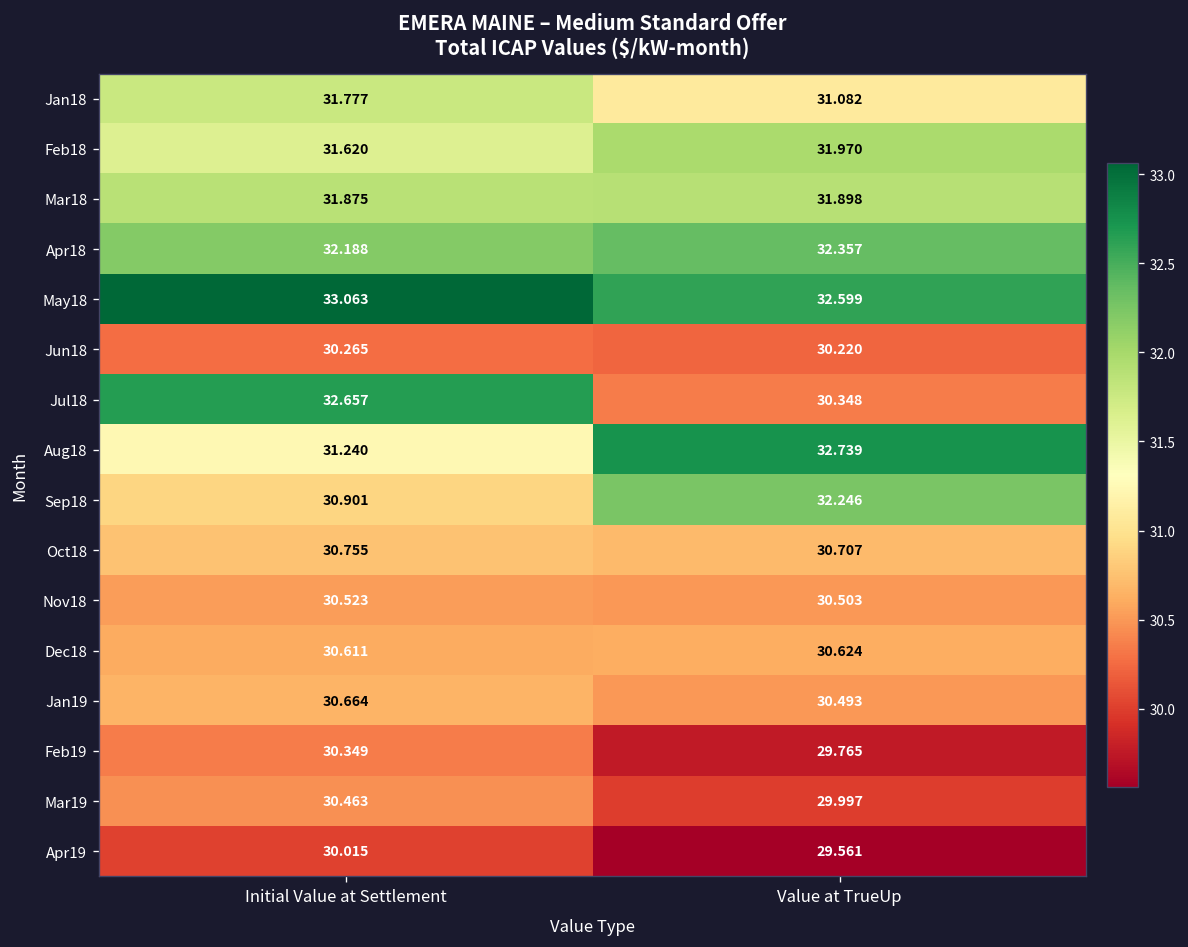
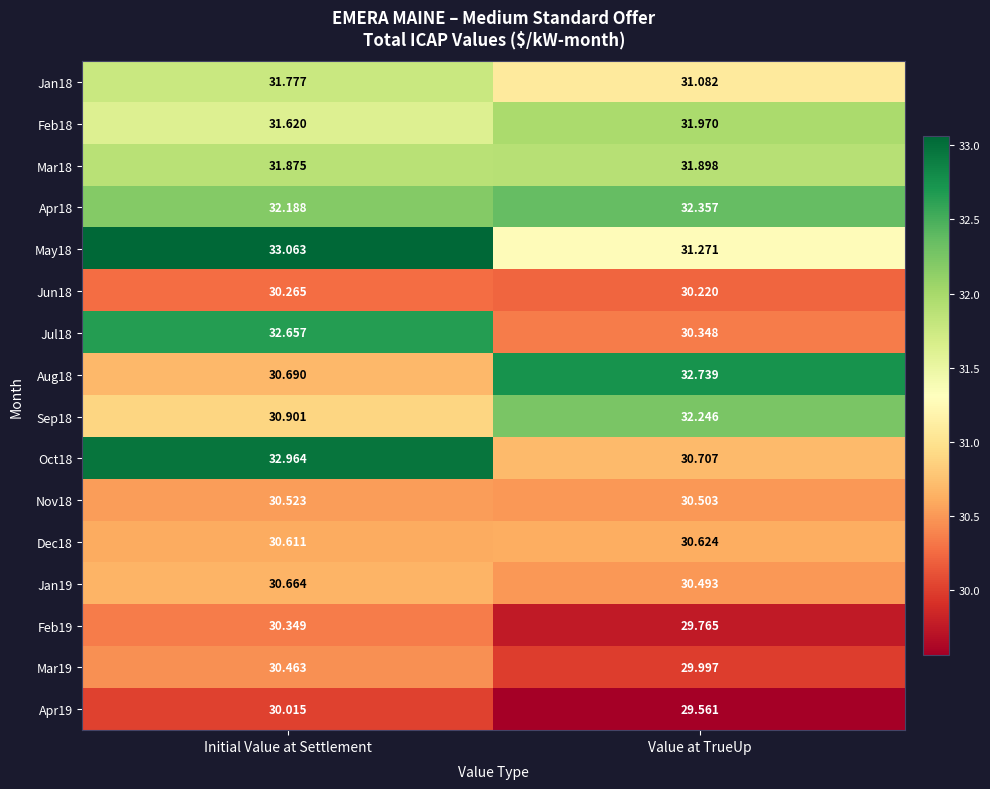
  {
    "Jan18": {
      "Initial Value at Settlement": 31.777,
      "Value at TrueUp": 31.082
    },
    "Feb18": {
      "Initial Value at Settlement": 31.620,
      "Value at TrueUp": 31.970
    },
    "Mar18": {
      "Initial Value at Settlement": 31.875,
      "Value at TrueUp": 31.898
    },
    "Apr18": {
      "Initial Value at Settlement": 32.188,
      "Value at TrueUp": 32.357
    },
    "May18": {
      "Initial Value at Settlement": 33.063,
-     "Value at TrueUp": 32.599
+     "Value at TrueUp": 31.271
    },
    "Jun18": {
      "Initial Value at Settlement": 30.265,
      "Value at TrueUp": 30.220
    },
    "Jul18": {
      "Initial Value at Settlement": 32.657,
      "Value at TrueUp": 30.348
    },
    "Aug18": {
-     "Initial Value at Settlement": 31.240,
+     "Initial Value at Settlement": 30.690,
      "Value at TrueUp": 32.739
    },
    "Sep18": {
      "Initial Value at Settlement": 30.901,
      "Value at TrueUp": 32.246
    },
    "Oct18": {
-     "Initial Value at Settlement": 30.755,
+     "Initial Value at Settlement": 32.964,
      "Value at TrueUp": 30.707
    },
    "Nov18": {
      "Initial Value at Settlement": 30.523,
      "Value at TrueUp": 30.503
    },
    "Dec18": {
      "Initial Value at Settlement": 30.611,
      "Value at TrueUp": 30.624
    },
    "Jan19": {
      "Initial Value at Settlement": 30.664,
      "Value at TrueUp": 30.493
    },
    "Feb19": {
      "Initial Value at Settlement": 30.349,
      "Value at TrueUp": 29.765
    },
    "Mar19": {
      "Initial Value at Settlement": 30.463,
      "Value at TrueUp": 29.997
    },
    "Apr19": {
      "Initial Value at Settlement": 30.015,
      "Value at TrueUp": 29.561
    }
  }
